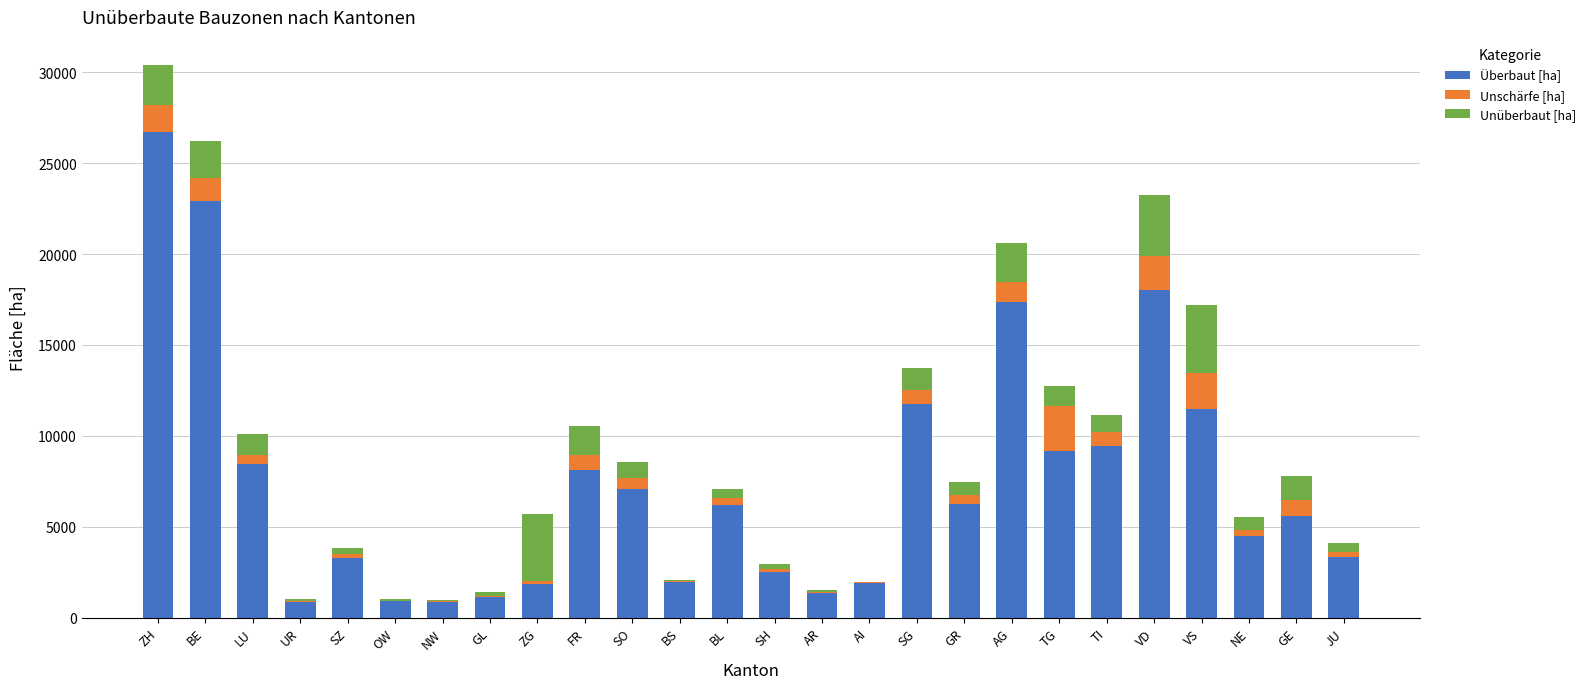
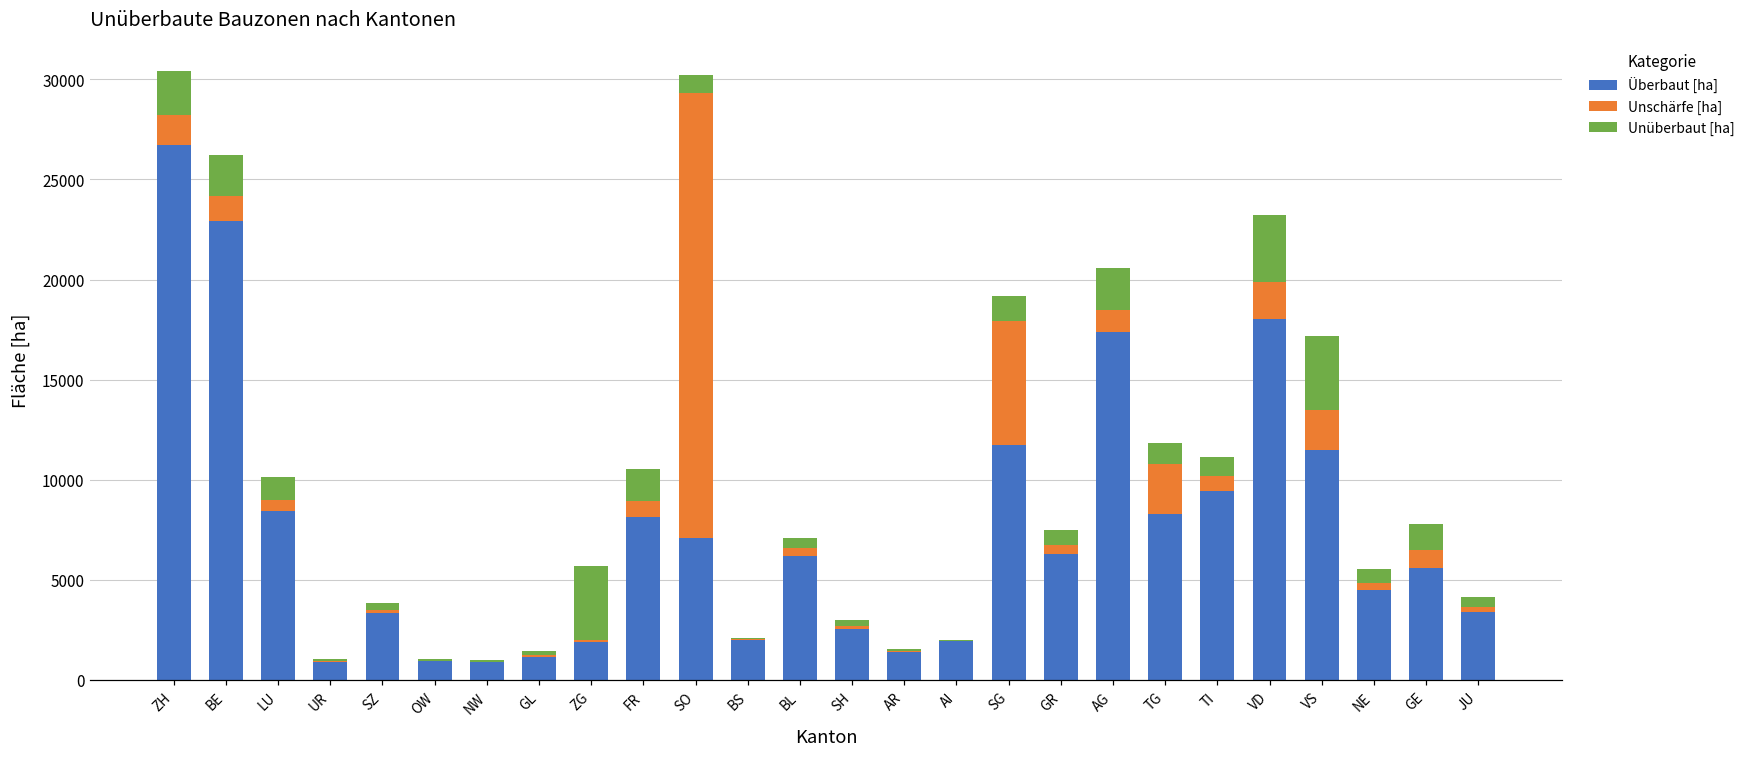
  {
    "Überbaut [ha]": {
      "ZH": 26700,
      "BE": 22900,
      "LU": 8400,
      "UR": 900,
      "SZ": 3300,
      "OW": 900,
      "NW": 900,
      "GL": 1100,
      "ZG": 1900,
      "FR": 8100,
      "SO": 7100,
      "BS": 2000,
      "BL": 6200,
      "SH": 2500,
      "AR": 1400,
      "AI": 1900,
      "SG": 11700,
      "GR": 6300,
      "AG": 17400,
-     "TG": 9200,
+     "TG": 8300,
      "TI": 9400,
      "VD": 18000,
      "VS": 11500,
      "NE": 4500,
      "GE": 5600,
      "JU": 3400
    },
    "Unschärfe [ha]": {
      "ZH": 1500,
      "BE": 1300,
      "LU": 500,
      "SZ": 200,
      "FR": 800,
-     "SO": 600,
+     "SO": 22200,
      "BL": 400,
      "SH": 200,
-     "SG": 800,
+     "SG": 6200,
      "GR": 400,
      "AG": 1100,
      "TG": 2500,
      "TI": 700,
      "VD": 1900,
      "VS": 2000,
      "NE": 300,
      "GE": 900,
      "JU": 300
    },
    "Unüberbaut [ha]": {
      "ZH": 2200,
      "BE": 2000,
      "LU": 1100,
      "SZ": 400,
      "GL": 200,
      "ZG": 3700,
      "FR": 1600,
      "SO": 900,
      "BL": 500,
      "SH": 300,
      "SG": 1200,
      "GR": 700,
      "AG": 2100,
      "TG": 1100,
      "TI": 1000,
      "VD": 3300,
      "VS": 3700,
      "NE": 700,
      "GE": 1300,
      "JU": 500
    }
  }
